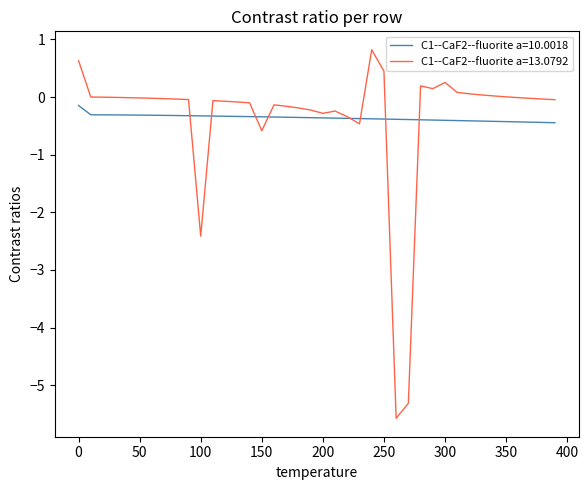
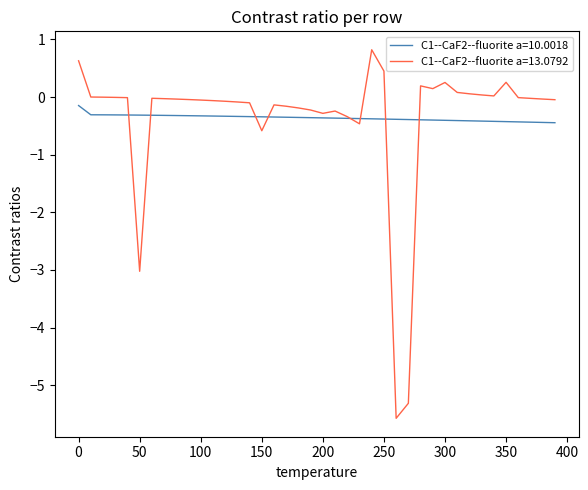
  {
    "C1--CaF2--fluorite a=10.0018": {
      "0": -0.1,
      "50": -0.3,
      "100": -0.3,
      "150": -0.3,
      "200": -0.4,
      "250": -0.4,
      "300": -0.4,
      "350": -0.4
    },
    "C1--CaF2--fluorite a=13.0792": {
      "0": 0.6,
-     "50": 0.0,
-     "100": -2.4,
+     "50": -3.0,
+     "100": -0.1,
      "150": -0.6,
      "200": -0.3,
      "250": 0.5,
      "300": 0.3,
-     "350": 0.0
+     "350": 0.3
    }
  }
